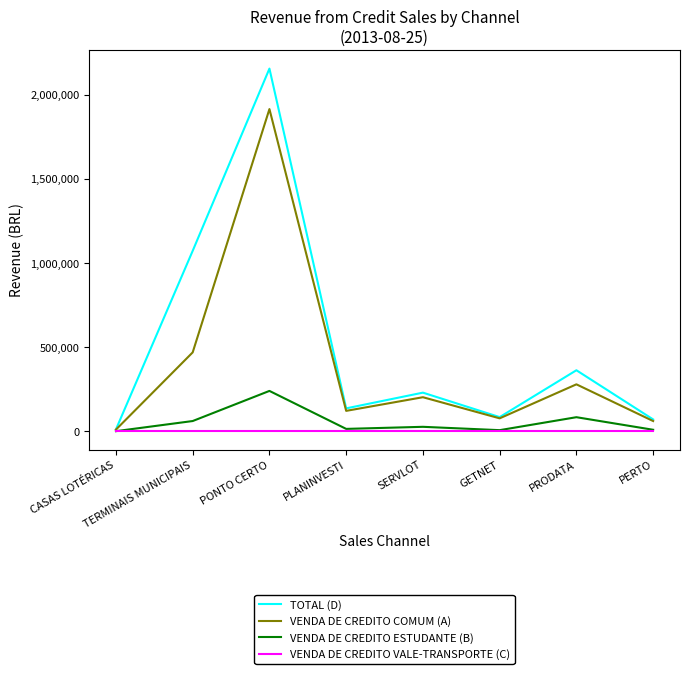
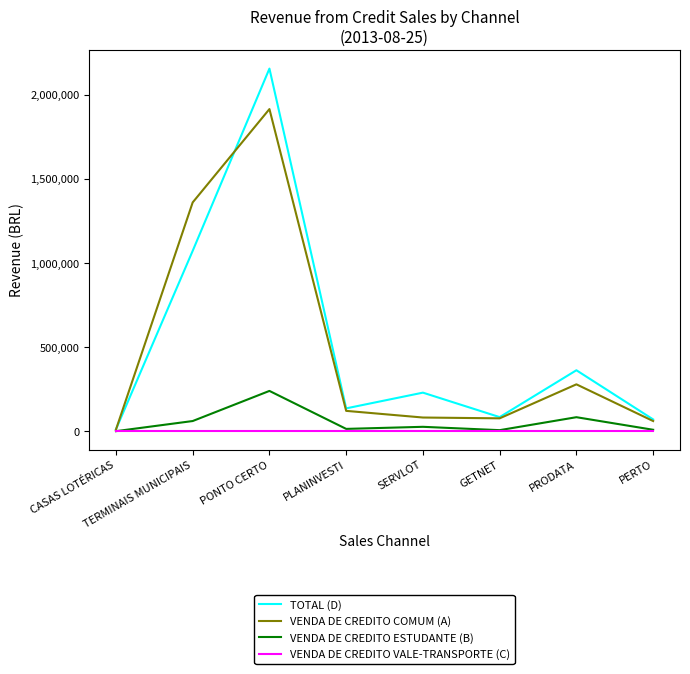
  {
    "TOTAL (D)": {
      "TERMINAIS MUNICIPAIS": "1,070,000",
      "PONTO CERTO": "2,160,000",
      "SERVLOT": "230,000",
      "PRODATA": "360,000"
    },
    "VENDA DE CREDITO COMUM (A)": {
-     "TERMINAIS MUNICIPAIS": "470,000",
+     "TERMINAIS MUNICIPAIS": "1,360,000",
      "PONTO CERTO": "1,910,000",
-     "SERVLOT": "200,000",
+     "SERVLOT": "80,000",
      "PRODATA": "280,000"
    },
    "VENDA DE CREDITO ESTUDANTE (B)": {
      "TERMINAIS MUNICIPAIS": "60,000",
      "PONTO CERTO": "240,000",
      "SERVLOT": "30,000",
      "PRODATA": "80,000"
    },
    "VENDA DE CREDITO VALE-TRANSPORTE (C)": {
      "TERMINAIS MUNICIPAIS": "0",
      "PONTO CERTO": "0",
      "SERVLOT": "0",
      "PRODATA": "0"
    }
  }
